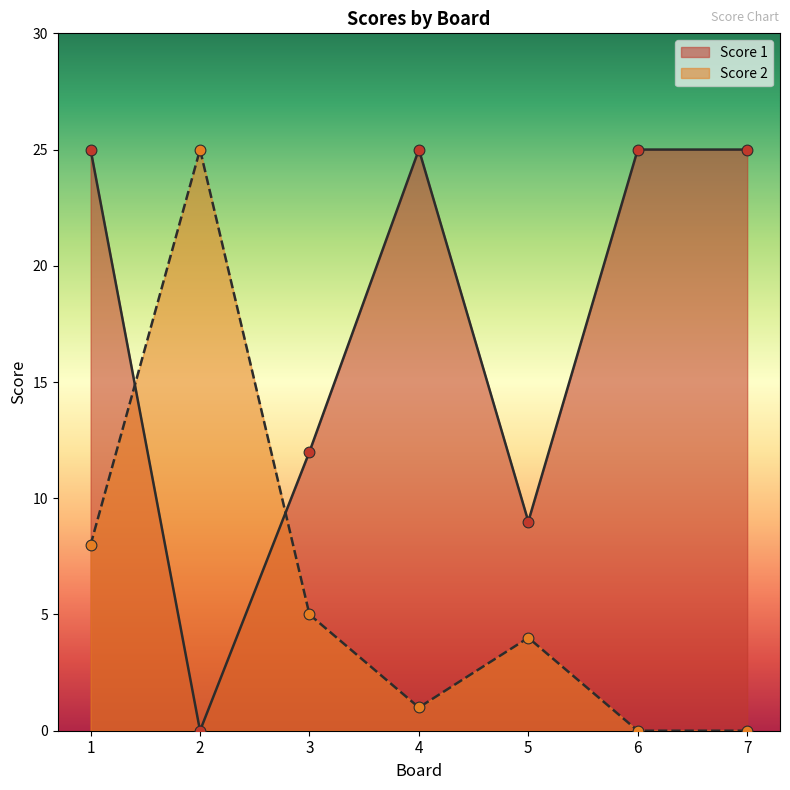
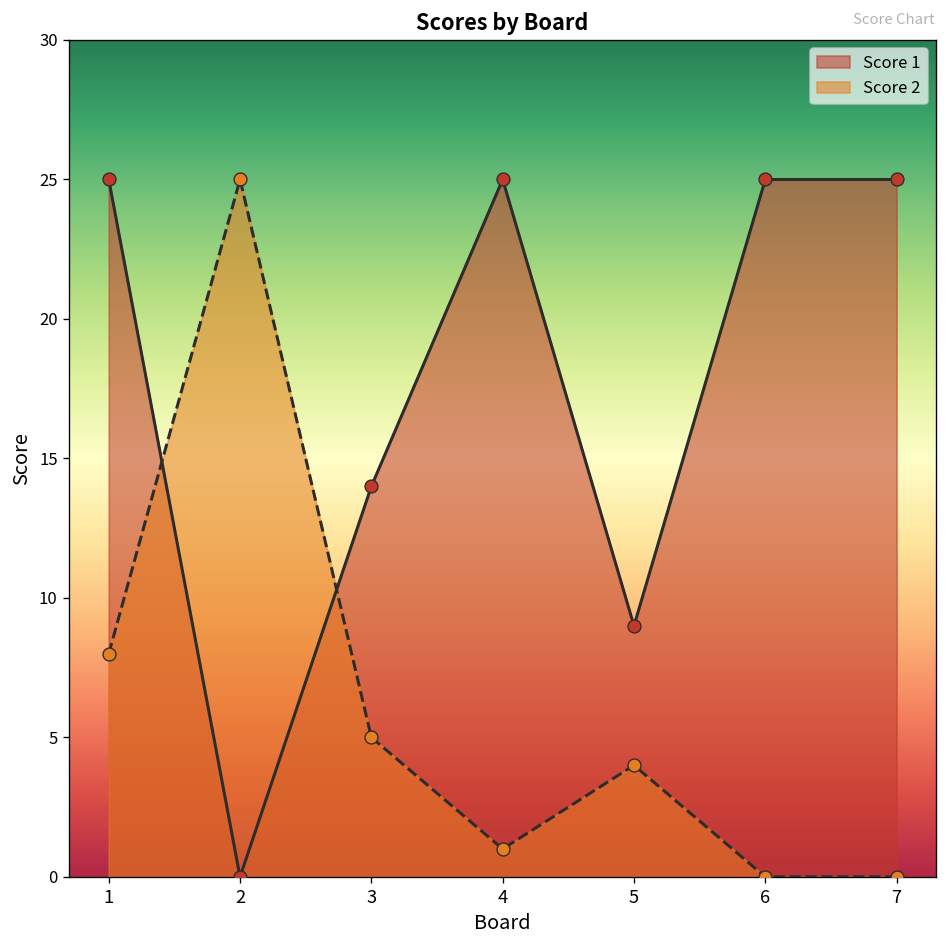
  {
    "Score 1": {
      "1": 25,
      "2": 0,
-     "3": 12,
+     "3": 14,
      "4": 25,
      "5": 9,
      "6": 25,
      "7": 25
    },
    "Score 2": {
      "1": 8,
      "2": 25,
      "3": 5,
      "4": 1,
      "5": 4,
      "6": 0,
      "7": 0
    }
  }
